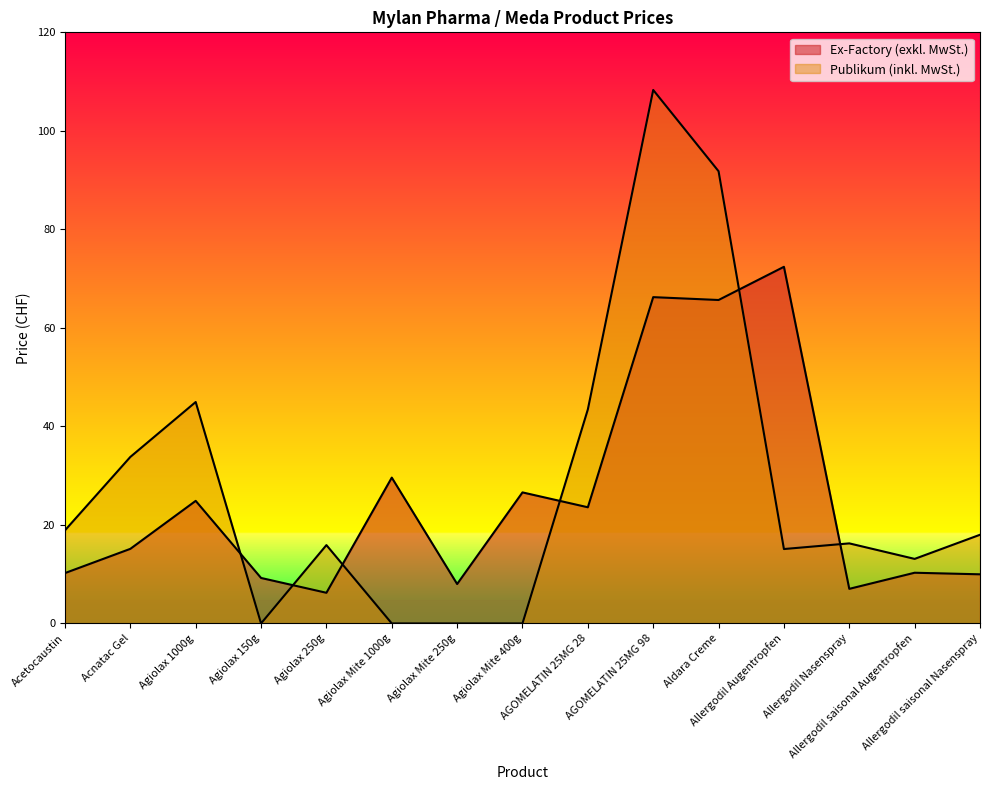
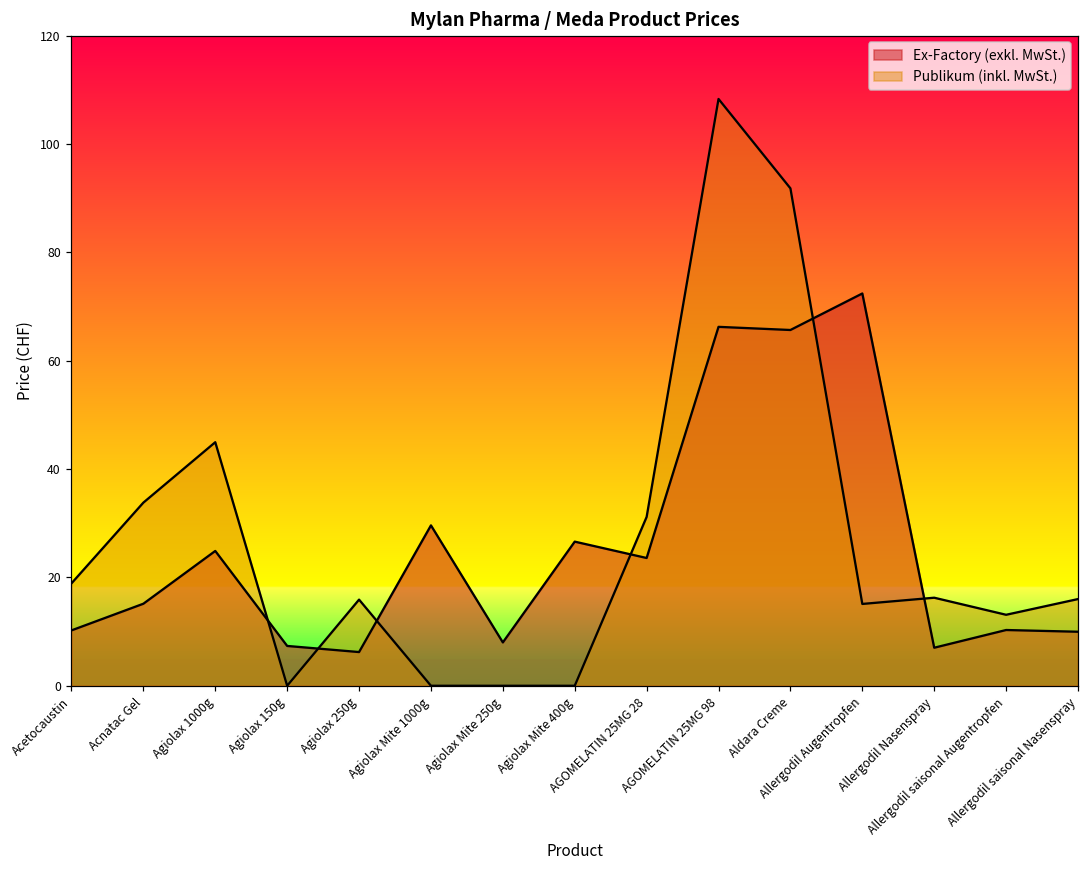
  {
    "Ex-Factory (exkl. MwSt.)": {
      "Acetocaustin": 10,
      "Acnatac Gel": 15,
      "Agiolax 1000g": 25,
-     "Agiolax 150g": 9,
+     "Agiolax 150g": 7,
      "Agiolax 250g": 6,
      "Agiolax Mite 1000g": 30,
      "Agiolax Mite 250g": 8,
      "Agiolax Mite 400g": 27,
      "AGOMELATIN 25MG 28": 24,
      "AGOMELATIN 25MG 98": 66,
      "Aldara Creme": 66,
      "Allergodil Augentropfen": 72,
      "Allergodil Nasenspray": 7,
      "Allergodil saisonal Augentropfen": 10,
      "Allergodil saisonal Nasenspray": 10
    },
    "Publikum (inkl. MwSt.)": {
      "Acetocaustin": 19,
      "Acnatac Gel": 34,
      "Agiolax 1000g": 45,
      "Agiolax 250g": 16,
-     "AGOMELATIN 25MG 28": 43,
+     "AGOMELATIN 25MG 28": 31,
      "AGOMELATIN 25MG 98": 108,
      "Aldara Creme": 92,
      "Allergodil Augentropfen": 15,
      "Allergodil Nasenspray": 16,
      "Allergodil saisonal Augentropfen": 13,
-     "Allergodil saisonal Nasenspray": 18
+     "Allergodil saisonal Nasenspray": 16
    }
  }
